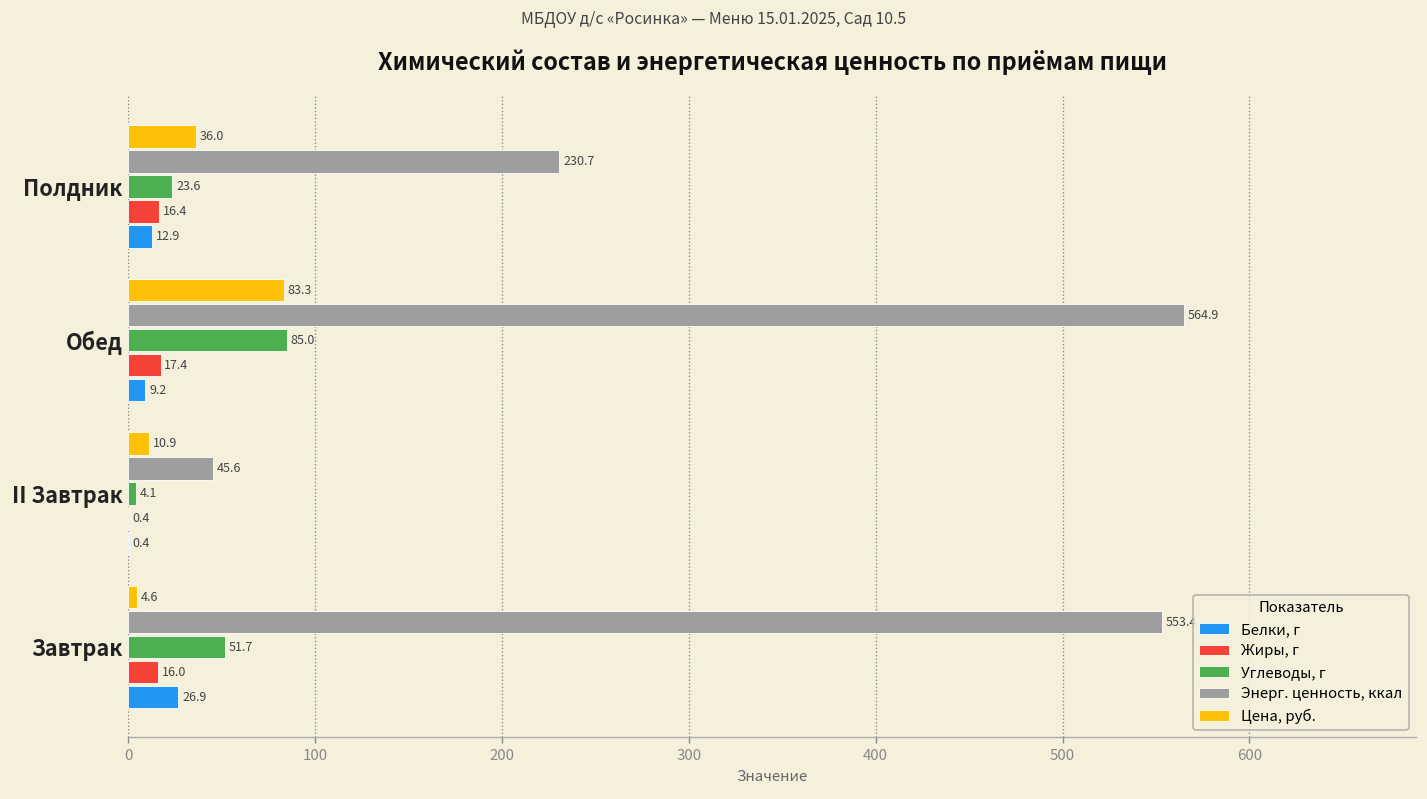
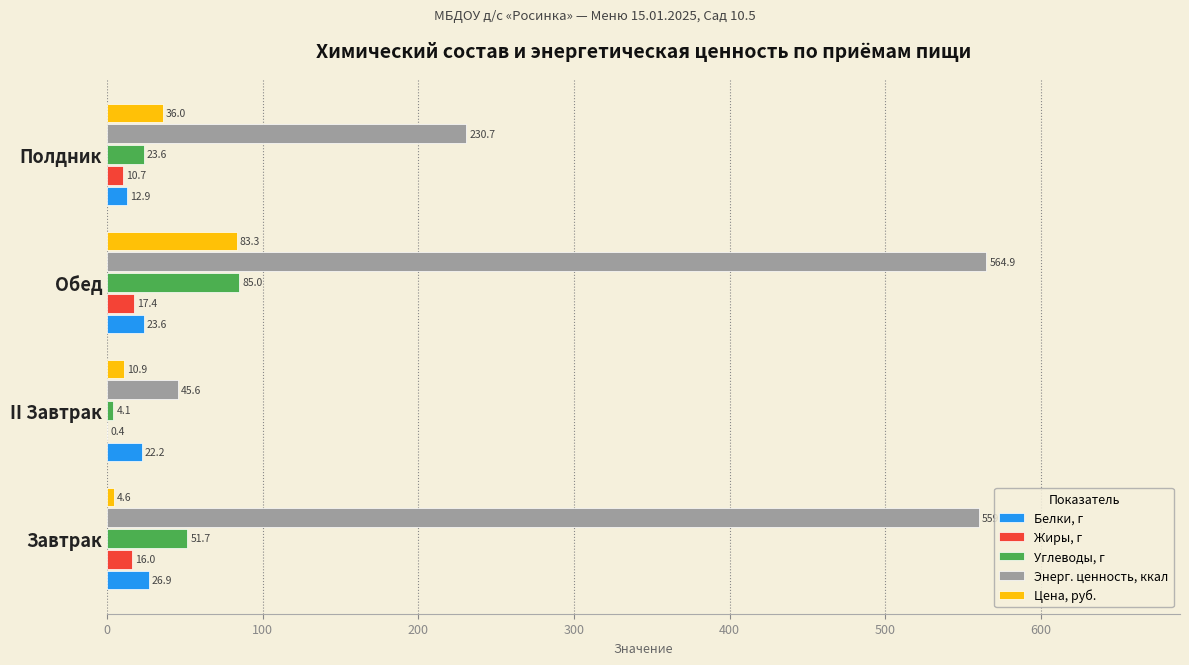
  {
    "Белки, г": {
      "Полдник": 12.9,
-     "Обед": 9.2,
-     "II Завтрак": 0.4,
+     "Обед": 23.6,
+     "II Завтрак": 22.2,
      "Завтрак": 26.9
    },
    "Жиры, г": {
-     "Полдник": 16.4,
+     "Полдник": 10.7,
      "Обед": 17.4,
      "II Завтрак": 0.4,
      "Завтрак": 16.0
    },
    "Углеводы, г": {
      "Полдник": 23.6,
      "Обед": 85.0,
      "II Завтрак": 4.1,
      "Завтрак": 51.7
    },
    "Энерг. ценность, ккал": {
-     "Завтрак": 553
+     "Завтрак": 560
    },
    "Цена, руб.": {
      "Полдник": 36.0,
      "Обед": 83.3,
      "II Завтрак": 10.9,
      "Завтрак": 4.6
    }
  }
